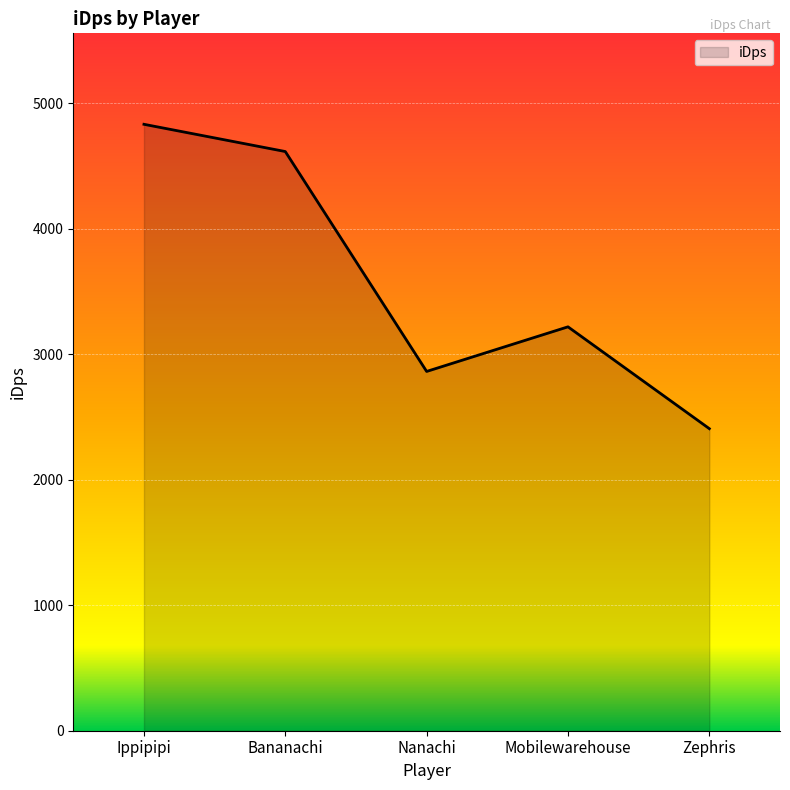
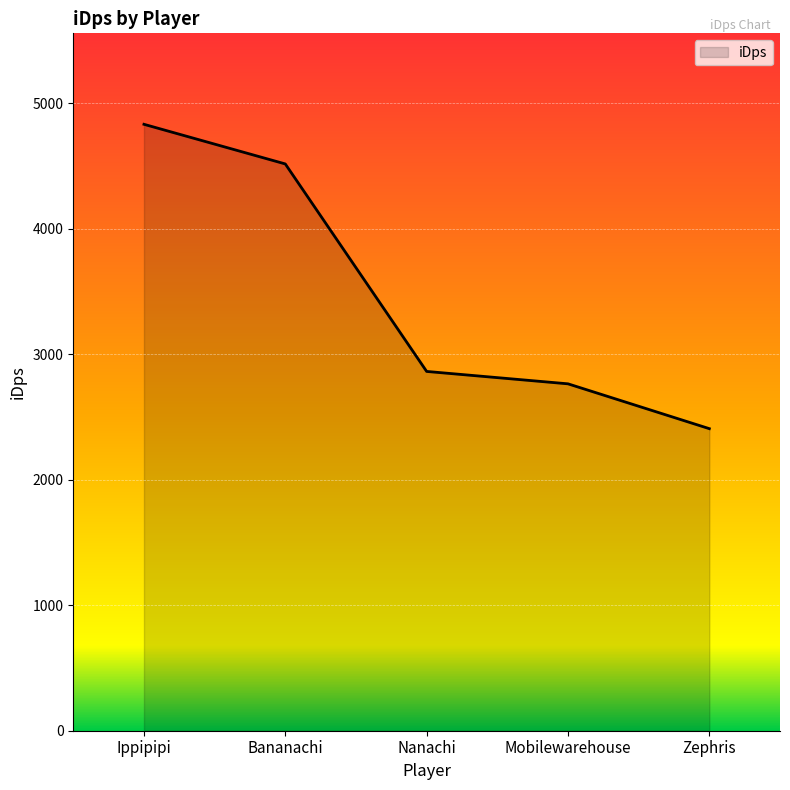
  {
    "Ippipipi": 4830,
-   "Bananachi": 4620,
+   "Bananachi": 4520,
    "Nanachi": 2860,
-   "Mobilewarehouse": 3220,
+   "Mobilewarehouse": 2770,
    "Zephris": 2410
  }
